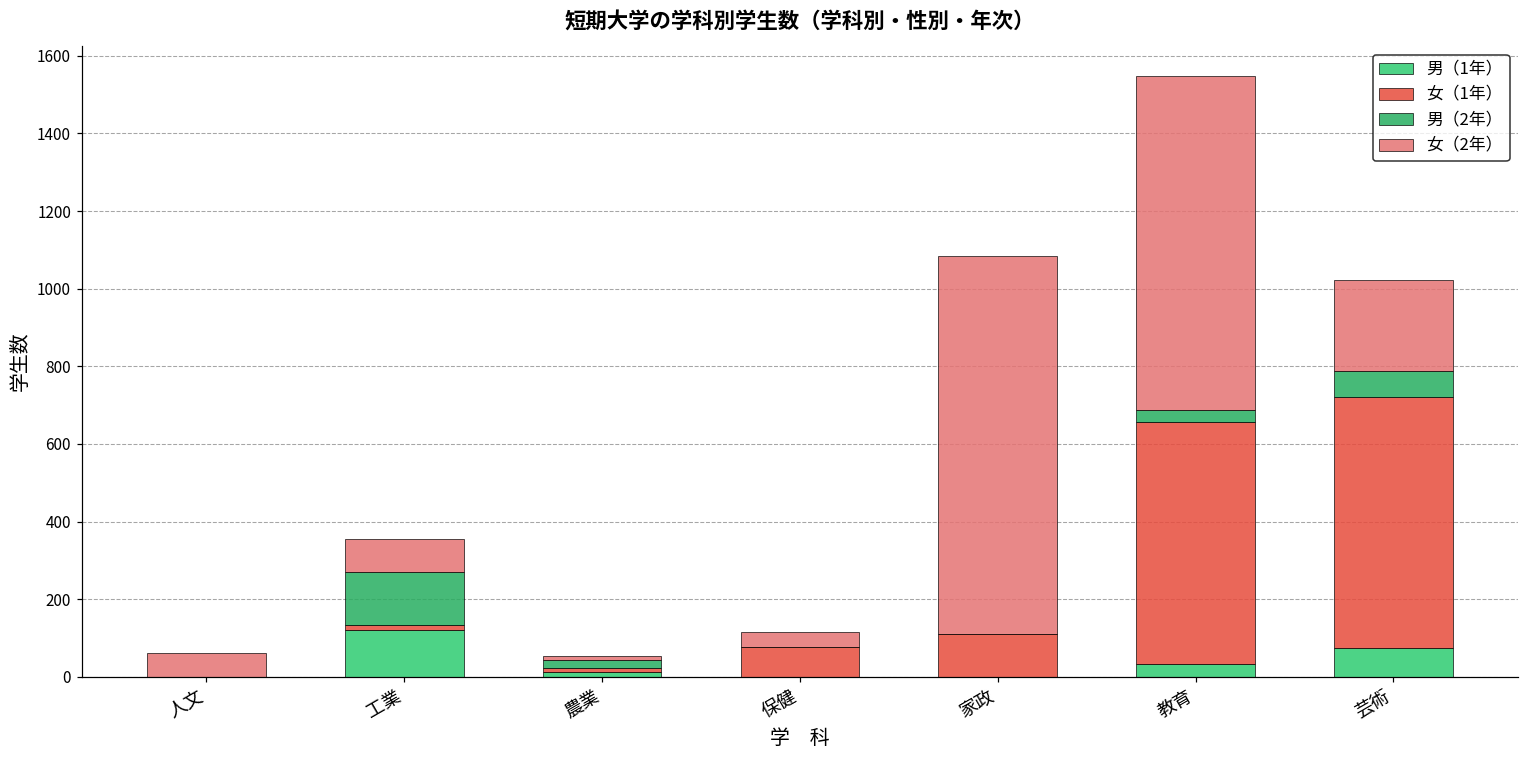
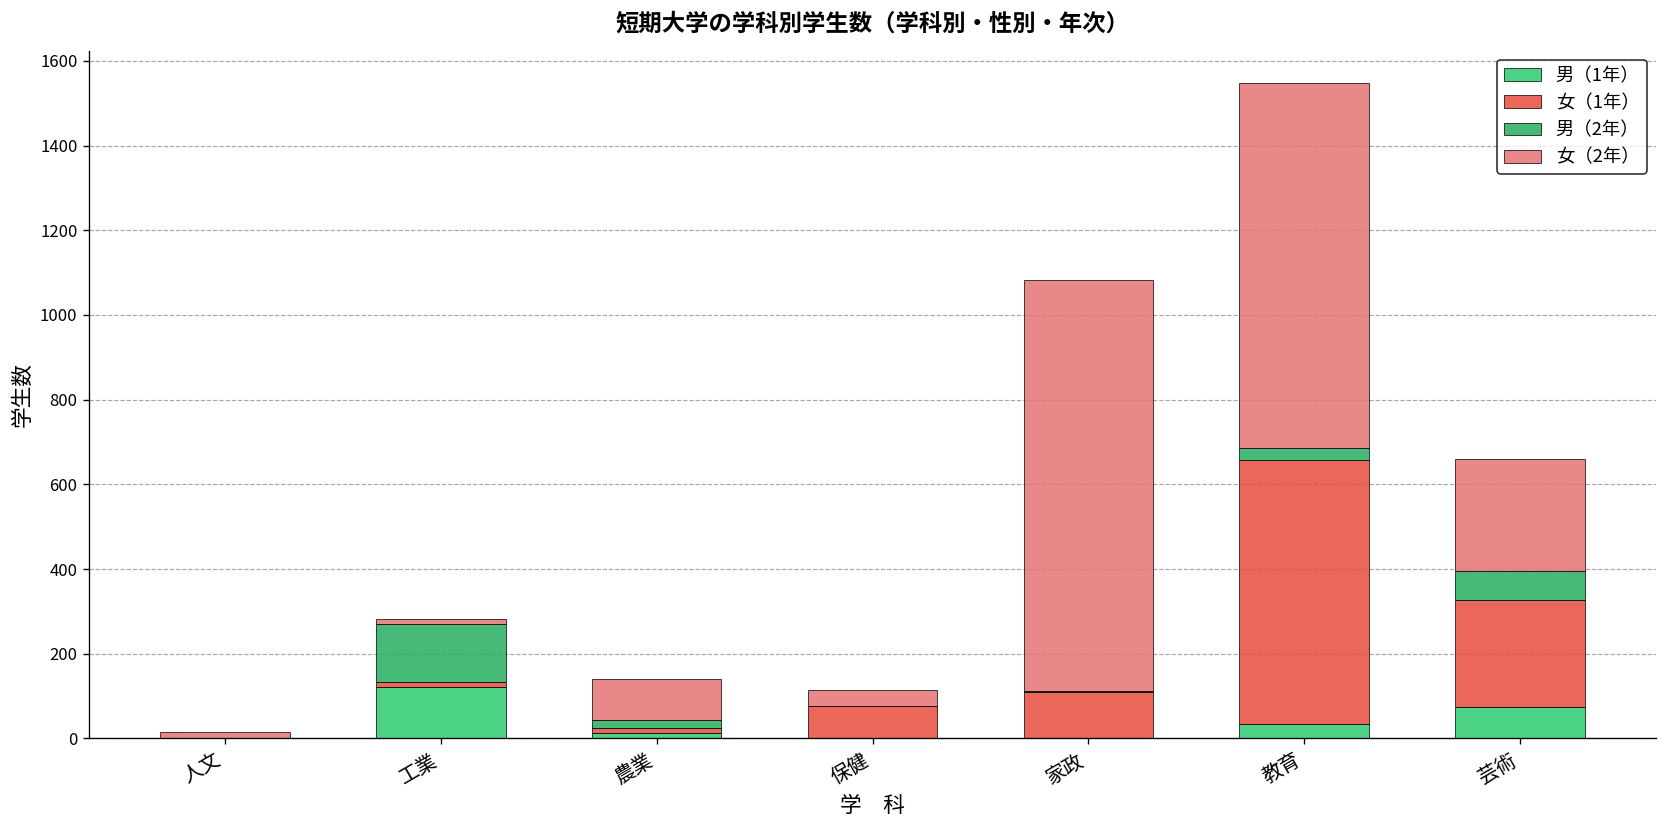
  {
    "女（1年）": {
      "人文": 0,
      "工業": 10,
      "農業": 10,
      "保健": 80,
      "家政": 110,
      "教育": 620,
-     "芸術": 650
+     "芸術": 250
    },
    "女（2年）": {
-     "人文": 60,
-     "工業": 90,
-     "農業": 10,
+     "人文": 20,
+     "工業": 10,
+     "農業": 100,
      "保健": 40,
      "家政": 970,
      "教育": 860,
-     "芸術": 230
+     "芸術": 270
    }
  }
